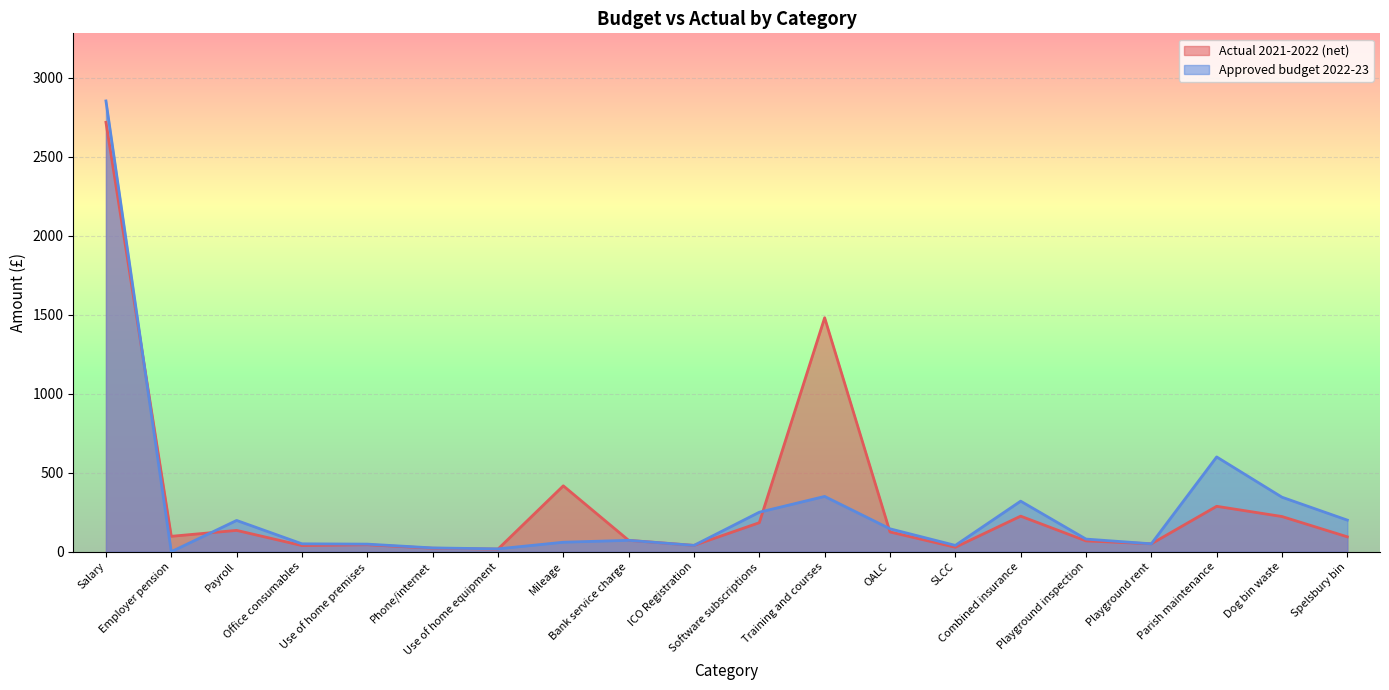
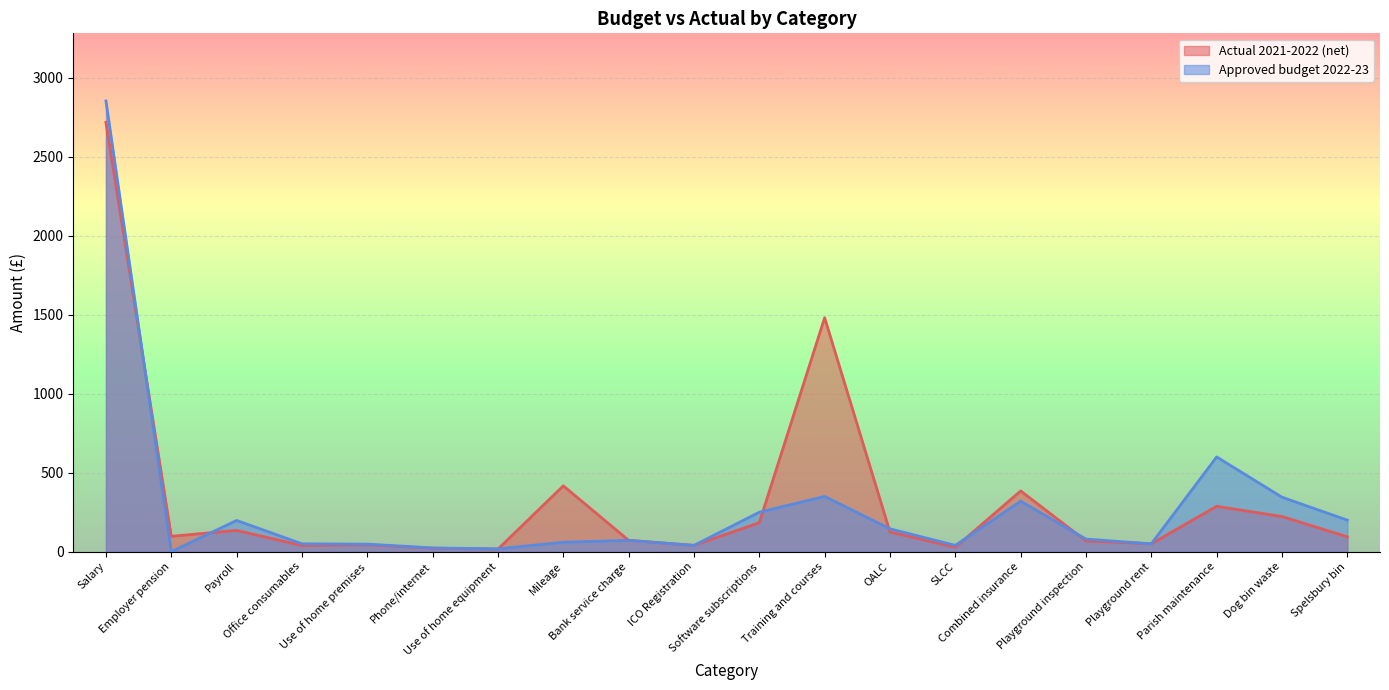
  {
    "Actual 2021-2022 (net)": {
      "Salary": 2720,
      "Employer pension": 100,
      "Payroll": 140,
      "Mileage": 420,
      "Software subscriptions": 180,
      "Training and courses": 1480,
      "OALC": 130,
-     "Combined insurance": 230,
+     "Combined insurance": 380,
      "Parish maintenance": 290,
      "Dog bin waste": 220,
      "Spelsbury bin": 90
    },
    "Approved budget 2022-23": {
      "Salary": 2850,
      "Employer pension": 0,
      "Payroll": 200,
      "Mileage": 60,
      "Software subscriptions": 250,
      "Training and courses": 350,
      "OALC": 150,
      "Combined insurance": 320,
      "Parish maintenance": 600,
      "Dog bin waste": 350,
      "Spelsbury bin": 200
    }
  }
